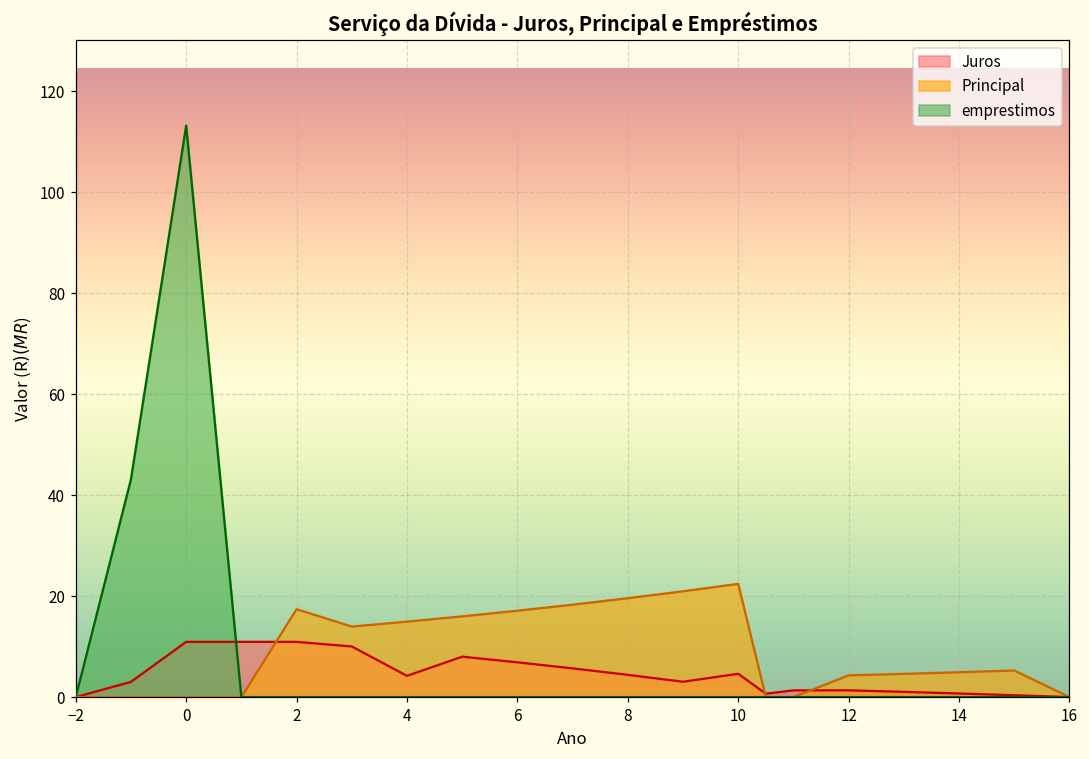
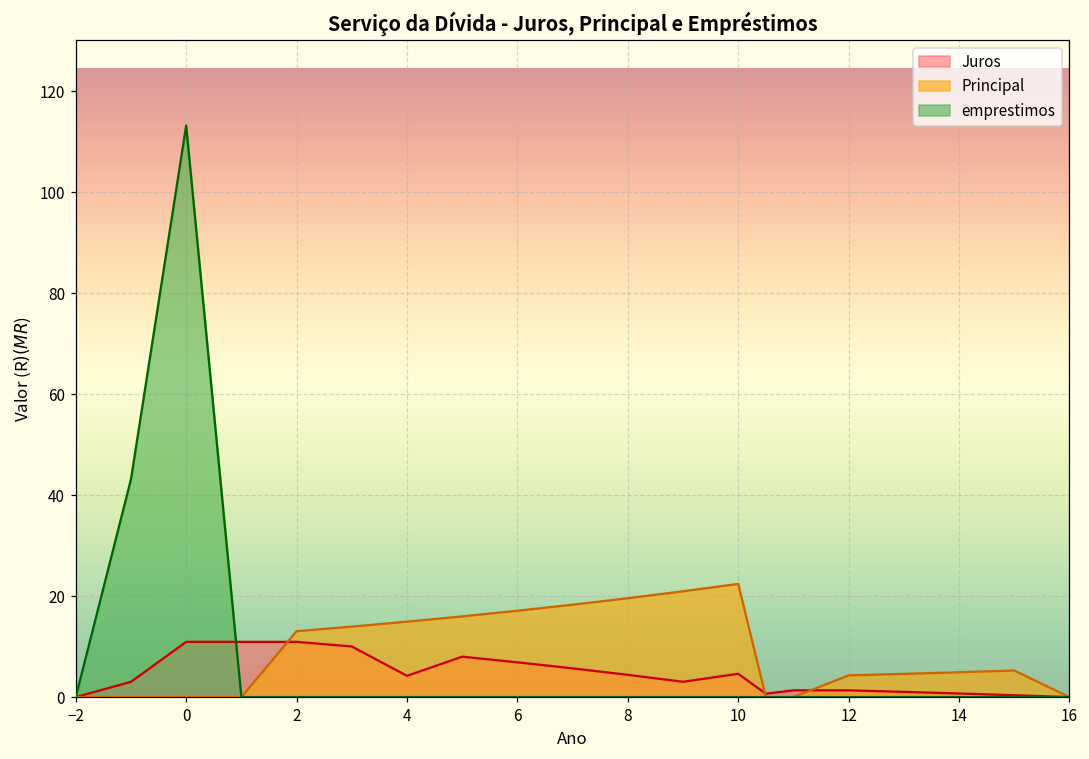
  {
    "Juros": {
      "0": 11,
      "2": 11,
      "4": 4,
      "6": 7,
      "8": 4,
      "10": 5,
      "12": 1,
      "14": 1
    },
    "Principal": {
      "0": 0,
-     "2": 17,
+     "2": 13,
      "4": 15,
      "6": 17,
      "8": 20,
      "10": 22,
      "12": 4,
      "14": 5
    },
    "emprestimos": {
      "0": 113,
      "2": 0,
      "4": 0,
      "6": 0,
      "8": 0,
      "10": 0,
      "12": 0,
      "14": 0
    }
  }
